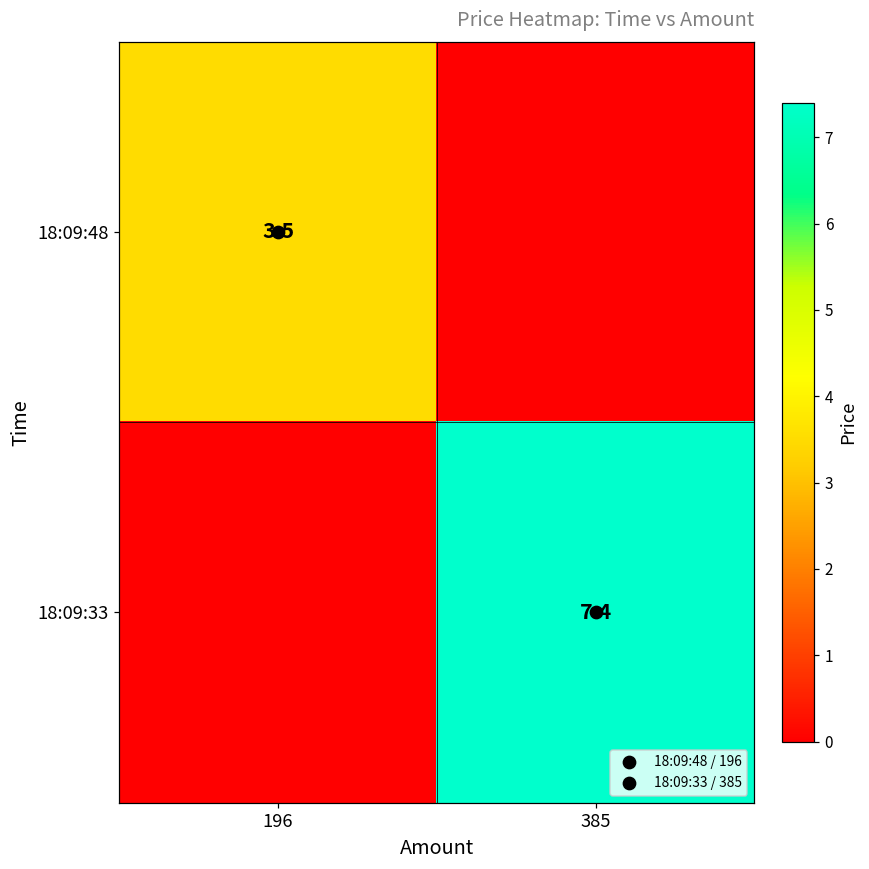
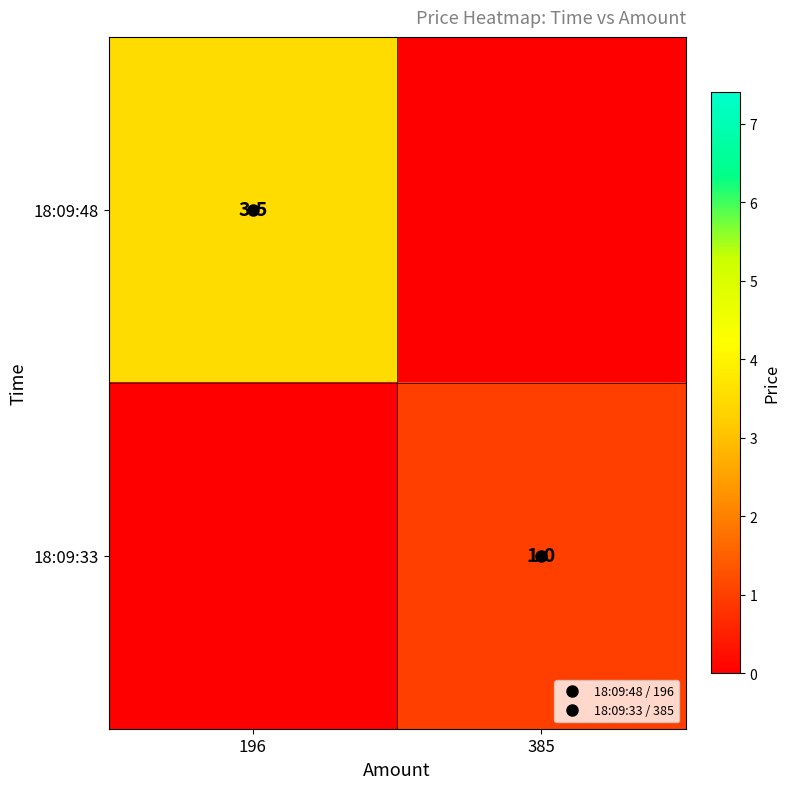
  {
    "18:09:33": {
-     "385": 7.4
+     "385": 1.0
    }
  }
